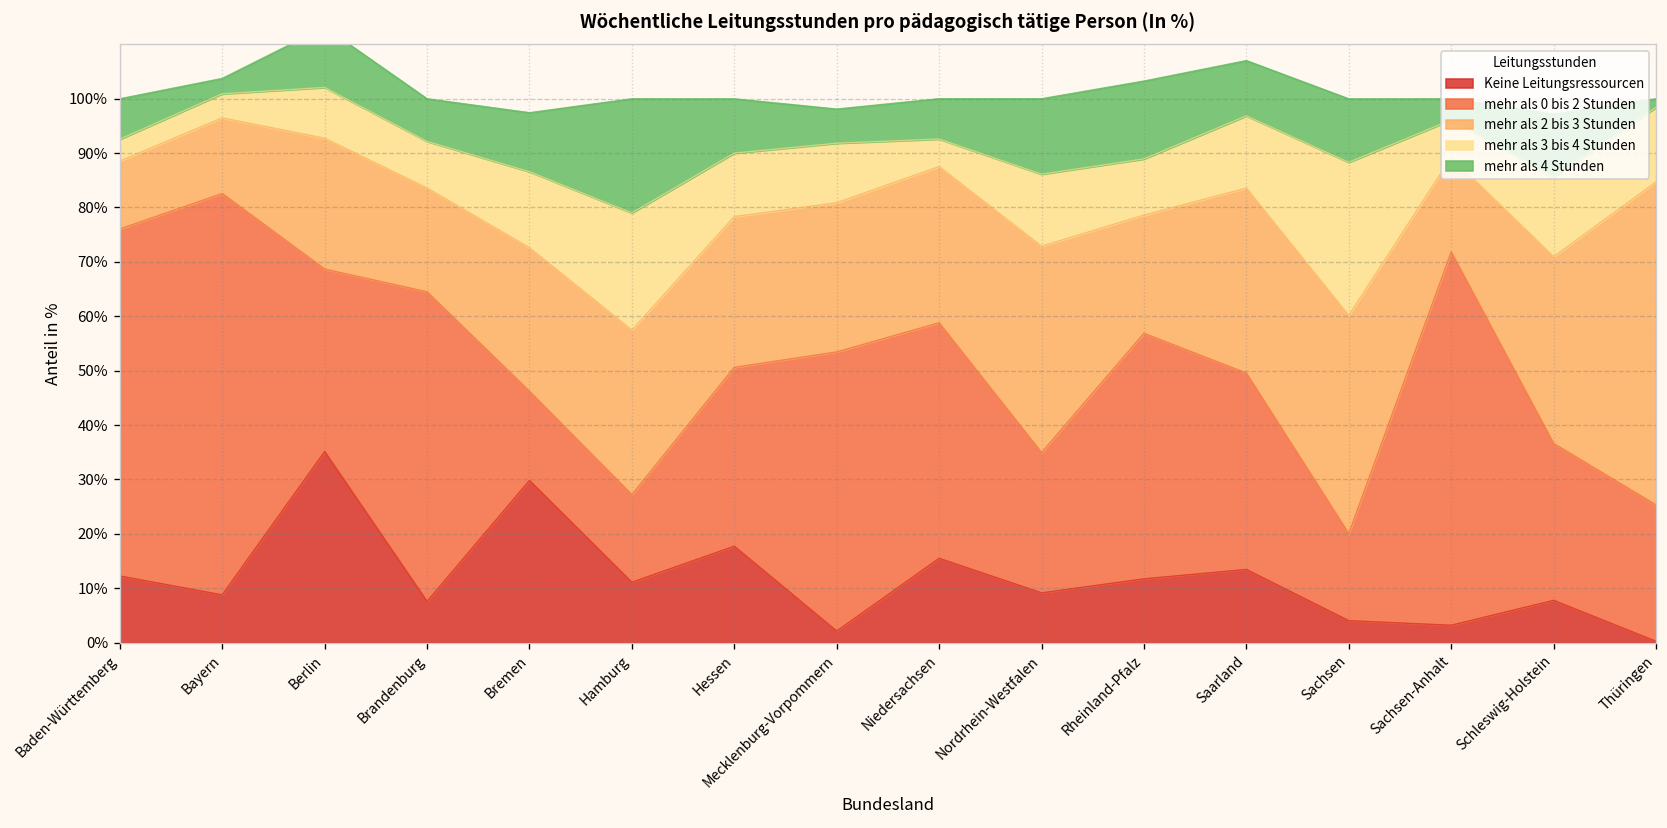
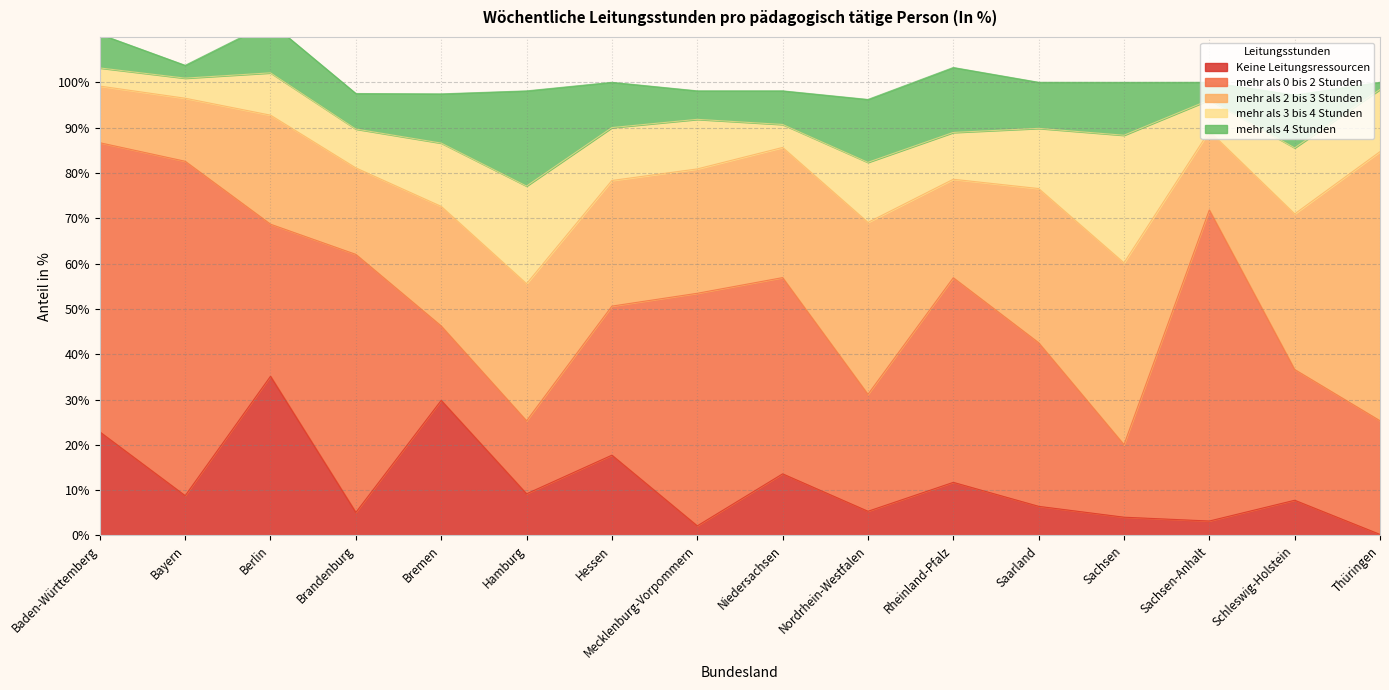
  {
    "Keine Leitungsressourcen": {
-     "Baden-Württemberg": "12%",
+     "Baden-Württemberg": "23%",
      "Bayern": "9%",
      "Berlin": "35%",
-     "Brandenburg": "8%",
+     "Brandenburg": "5%",
      "Bremen": "30%",
-     "Hamburg": "11%",
+     "Hamburg": "9%",
      "Hessen": "18%",
      "Mecklenburg-Vorpommern": "2%",
-     "Niedersachsen": "16%",
-     "Nordrhein-Westfalen": "9%",
+     "Niedersachsen": "14%",
+     "Nordrhein-Westfalen": "5%",
      "Rheinland-Pfalz": "12%",
-     "Saarland": "13%",
+     "Saarland": "6%",
      "Sachsen": "4%",
      "Sachsen-Anhalt": "3%",
      "Schleswig-Holstein": "8%",
      "Thüringen": "0%"
    },
    "mehr als 0 bis 2 Stunden": {
      "Baden-Württemberg": "64%",
      "Bayern": "74%",
      "Berlin": "34%",
      "Brandenburg": "57%",
      "Bremen": "16%",
      "Hamburg": "16%",
      "Hessen": "33%",
      "Mecklenburg-Vorpommern": "51%",
      "Niedersachsen": "43%",
      "Nordrhein-Westfalen": "26%",
      "Rheinland-Pfalz": "45%",
      "Saarland": "36%",
      "Sachsen": "16%",
      "Sachsen-Anhalt": "69%",
      "Schleswig-Holstein": "29%",
      "Thüringen": "25%"
    },
    "mehr als 2 bis 3 Stunden": {
      "Baden-Württemberg": "13%",
      "Bayern": "14%",
      "Berlin": "24%",
      "Brandenburg": "19%",
      "Bremen": "26%",
      "Hamburg": "30%",
      "Hessen": "28%",
      "Mecklenburg-Vorpommern": "27%",
      "Niedersachsen": "29%",
      "Nordrhein-Westfalen": "38%",
      "Rheinland-Pfalz": "22%",
      "Saarland": "34%",
      "Sachsen": "40%",
      "Schleswig-Holstein": "34%",
      "Thüringen": "59%"
    },
    "mehr als 3 bis 4 Stunden": {
      "Baden-Württemberg": "4%",
      "Bayern": "4%",
      "Berlin": "9%",
      "Brandenburg": "9%",
      "Bremen": "14%",
      "Hamburg": "22%",
      "Hessen": "12%",
      "Mecklenburg-Vorpommern": "11%",
      "Niedersachsen": "5%",
      "Nordrhein-Westfalen": "13%",
      "Rheinland-Pfalz": "10%",
      "Saarland": "13%",
      "Sachsen": "28%",
      "Schleswig-Holstein": "15%",
      "Thüringen": "14%"
    },
    "mehr als 4 Stunden": {
      "Bayern": "3%",
      "Brandenburg": "8%",
      "Bremen": "11%",
      "Hamburg": "21%",
      "Hessen": "10%",
      "Mecklenburg-Vorpommern": "6%",
      "Niedersachsen": "7%",
      "Nordrhein-Westfalen": "14%",
      "Rheinland-Pfalz": "14%",
      "Saarland": "10%",
      "Sachsen": "12%",
      "Thüringen": "2%"
    }
  }
